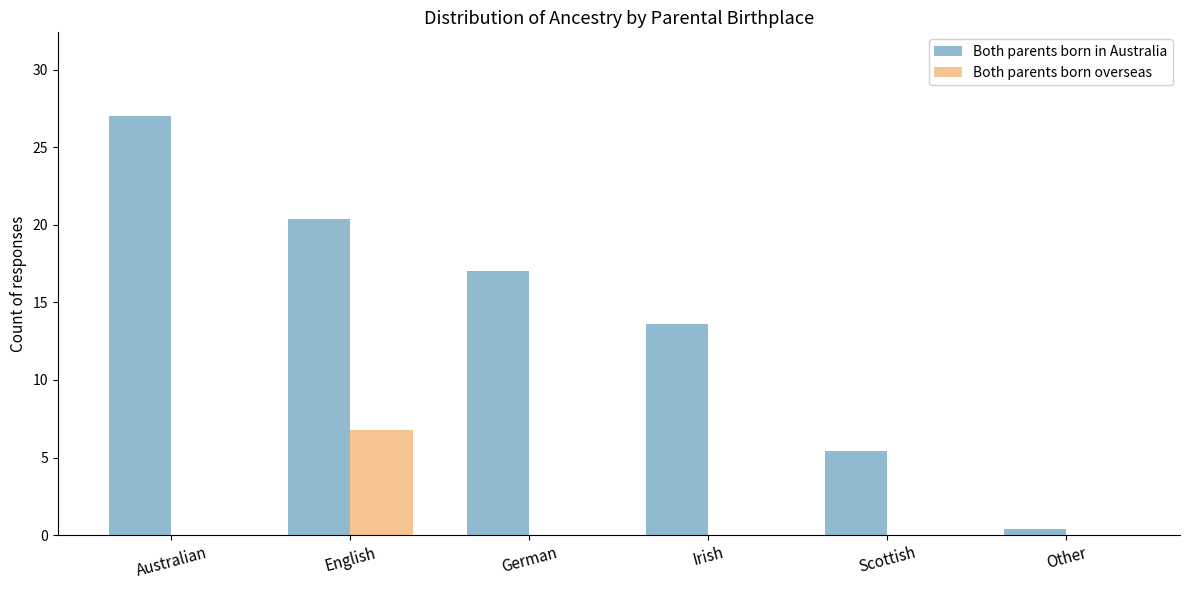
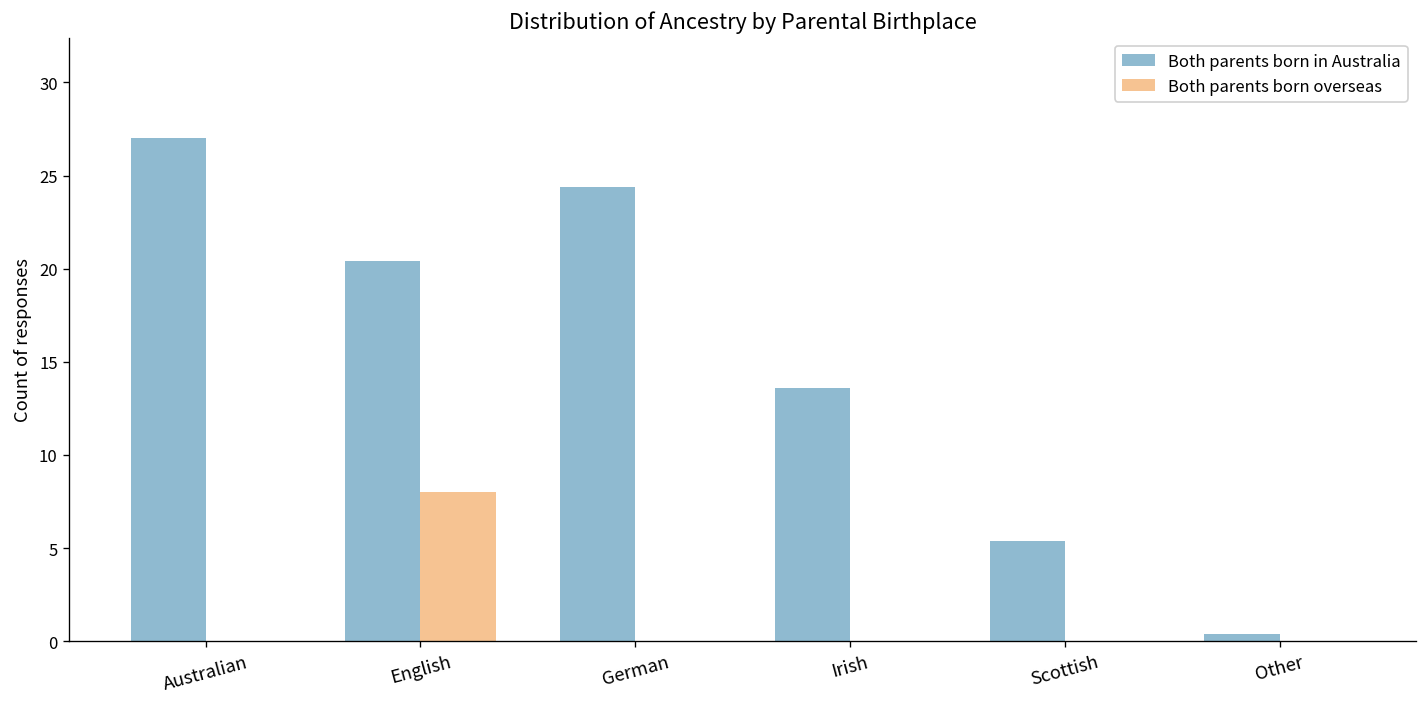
  {
    "Both parents born in Australia": {
      "Australian": 27.0,
      "English": 20.4,
-     "German": 17.0,
+     "German": 24.4,
      "Irish": 13.6,
      "Scottish": 5.4,
      "Other": 0.4
    },
    "Both parents born overseas": {
      "Australian": 0.0,
-     "English": 6.8,
+     "English": 8.0,
      "German": 0.0,
      "Irish": 0.0,
      "Scottish": 0.0,
      "Other": 0.0
    }
  }
